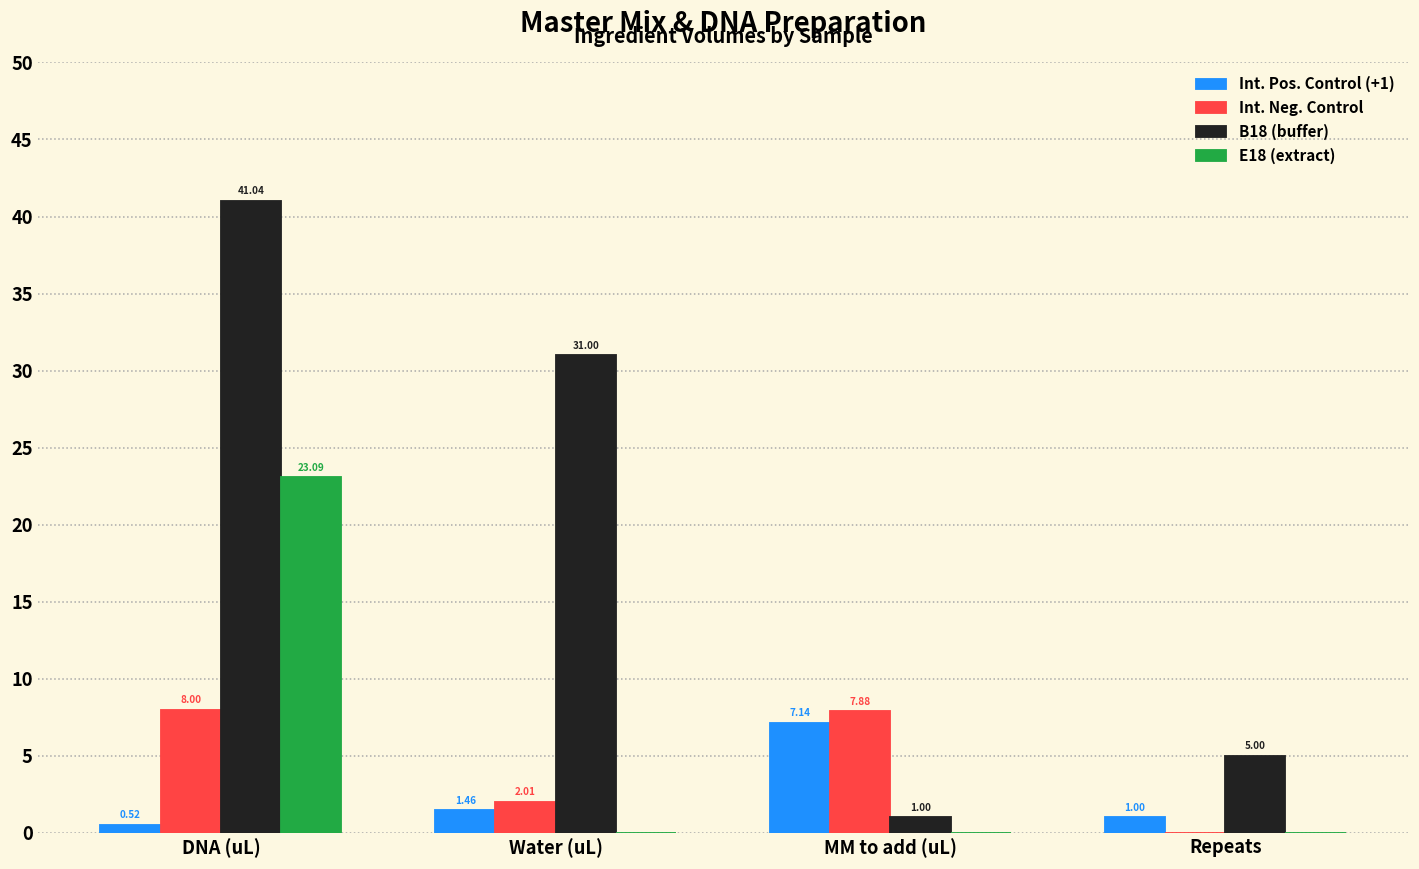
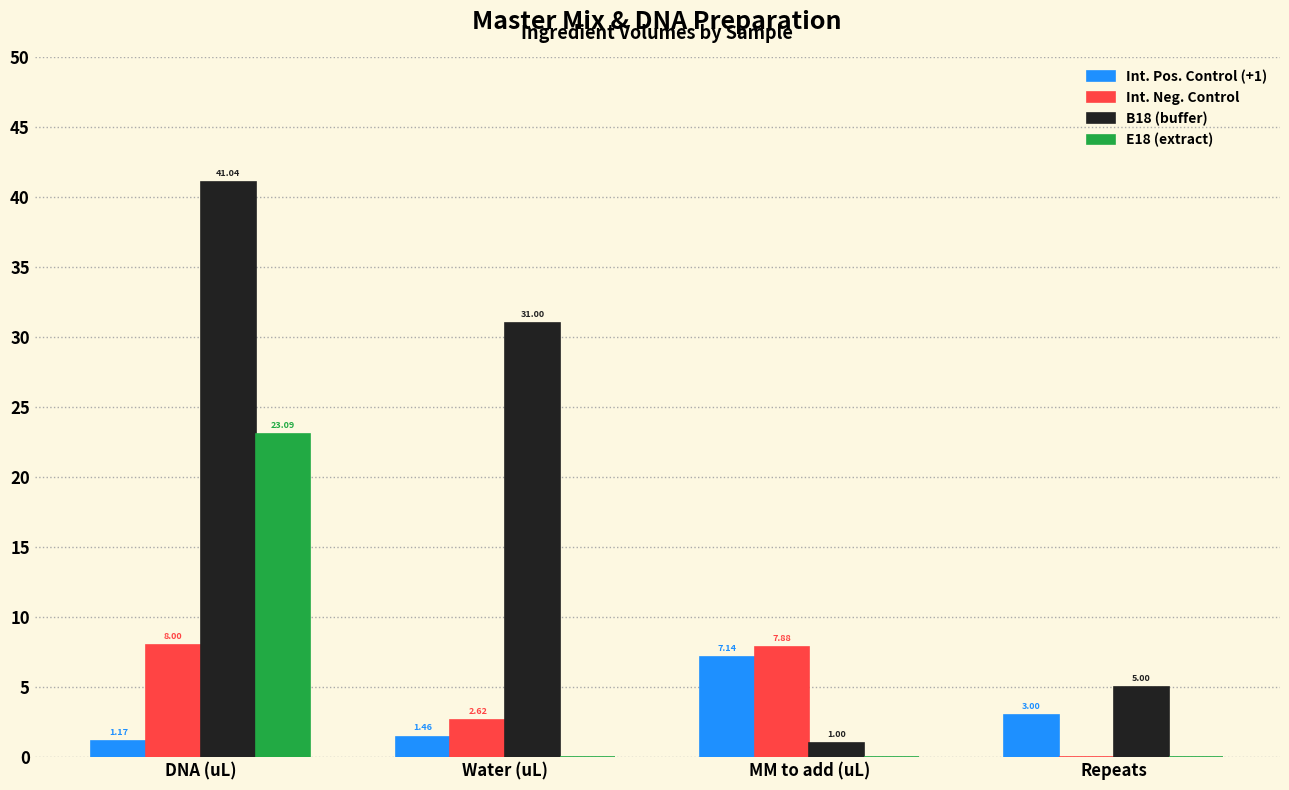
  {
    "Int. Pos. Control (+1)": {
-     "DNA (uL)": 0.52,
+     "DNA (uL)": 1.17,
      "Water (uL)": 1.46,
      "MM to add (uL)": 7.14,
-     "Repeats": 1.00
+     "Repeats": 3.00
    },
    "Int. Neg. Control": {
      "DNA (uL)": 8.00,
-     "Water (uL)": 2.01,
+     "Water (uL)": 2.62,
      "MM to add (uL)": 7.88
    },
    "B18 (buffer)": {
      "DNA (uL)": 41.04,
      "Water (uL)": 31.00,
      "MM to add (uL)": 1.00,
      "Repeats": 5.00
    },
    "E18 (extract)": {
      "DNA (uL)": 23.09
    }
  }
